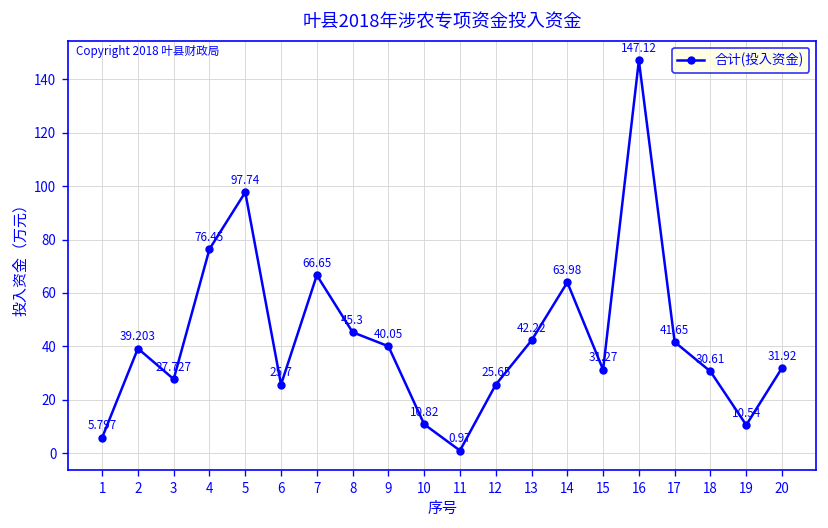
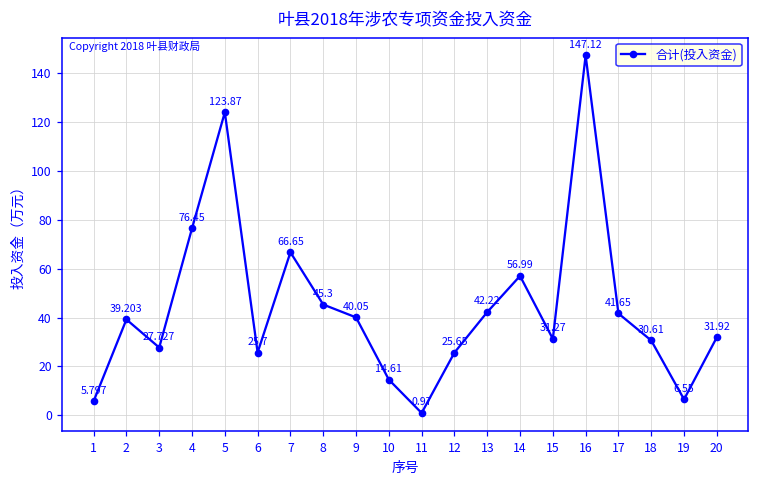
  {
    "1": 5.797,
    "2": 39.203,
    "3": 27.727,
    "4": 76.45,
-   "5": 97.74,
+   "5": 123.87,
    "6": 25.7,
    "7": 66.65,
    "8": 45.3,
    "9": 40.05,
-   "10": 10.82,
+   "10": 14.61,
    "11": 0.97,
    "12": 25.65,
    "13": 42.22,
-   "14": 63.98,
+   "14": 56.99,
    "15": 31.27,
    "16": 147.12,
    "17": 41.65,
    "18": 30.61,
-   "19": 10.54,
+   "19": 6.55,
    "20": 31.92
  }
